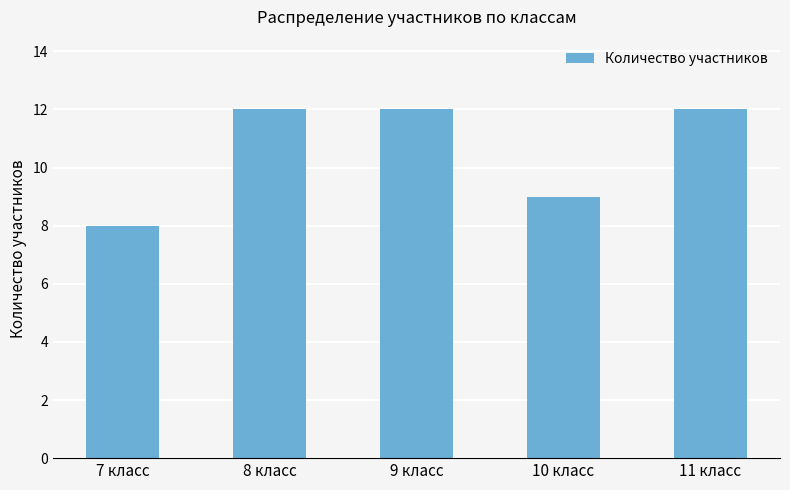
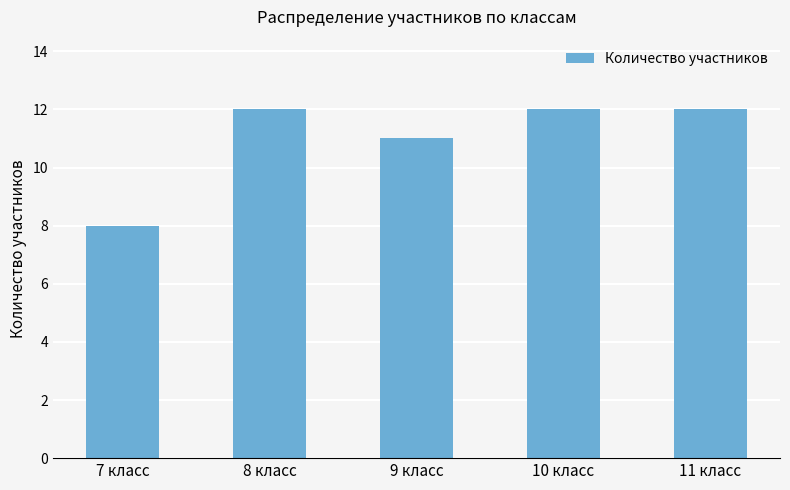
  {
    "7 класс": 8,
    "8 класс": 12,
-   "9 класс": 12,
-   "10 класс": 9,
+   "9 класс": 11,
+   "10 класс": 12,
    "11 класс": 12
  }
